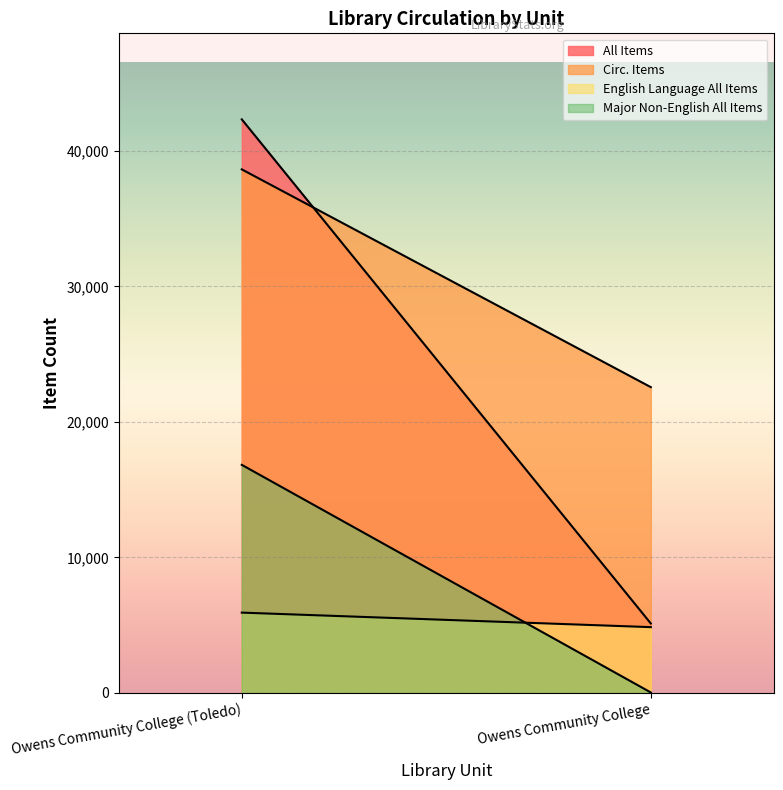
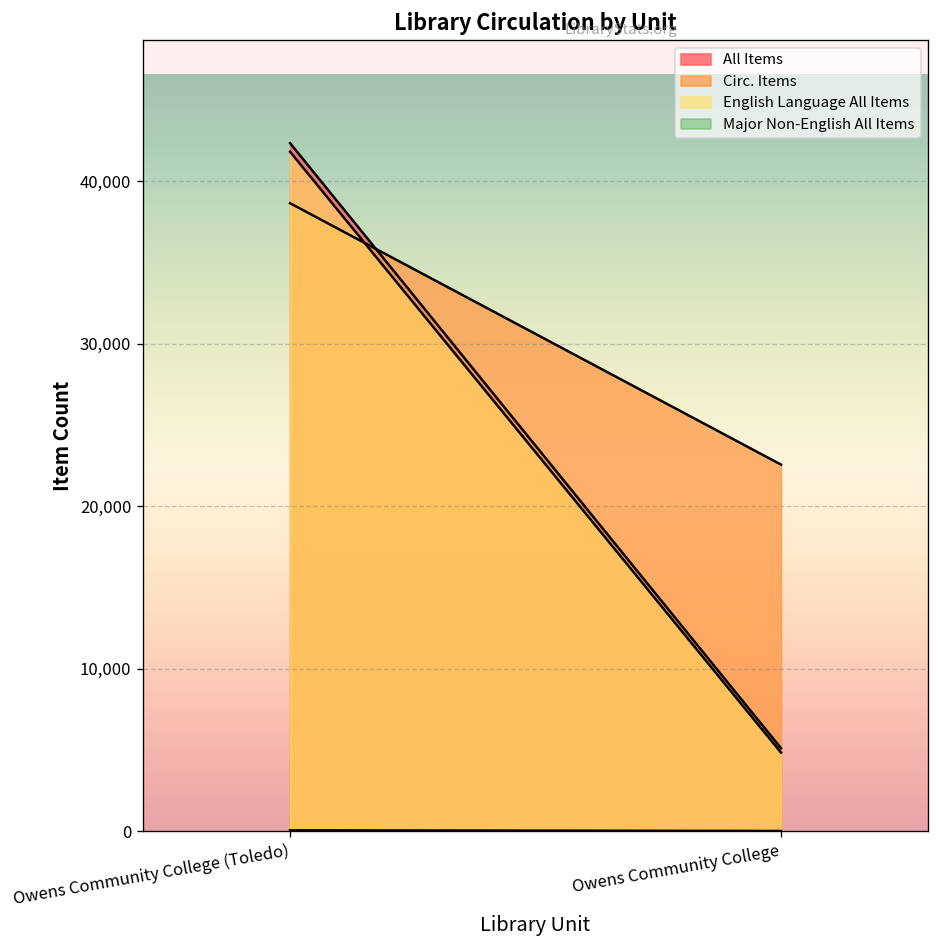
  {
    "All Items": {
      "Owens Community College (Toledo)": "42,300",
      "Owens Community College": "5,100"
    },
    "Circ. Items": {
      "Owens Community College (Toledo)": "38,600",
      "Owens Community College": "22,600"
    },
    "English Language All Items": {
-     "Owens Community College (Toledo)": "5,900",
+     "Owens Community College (Toledo)": "41,800",
      "Owens Community College": "4,800"
    },
    "Major Non-English All Items": {
-     "Owens Community College (Toledo)": "16,800",
+     "Owens Community College (Toledo)": "100",
      "Owens Community College": "0"
    }
  }
